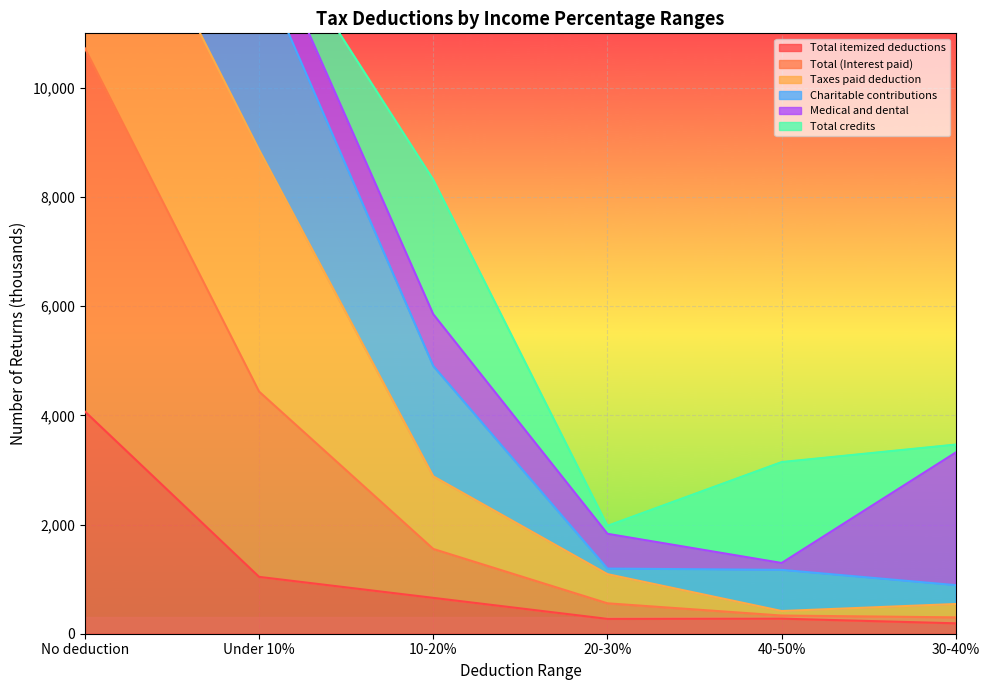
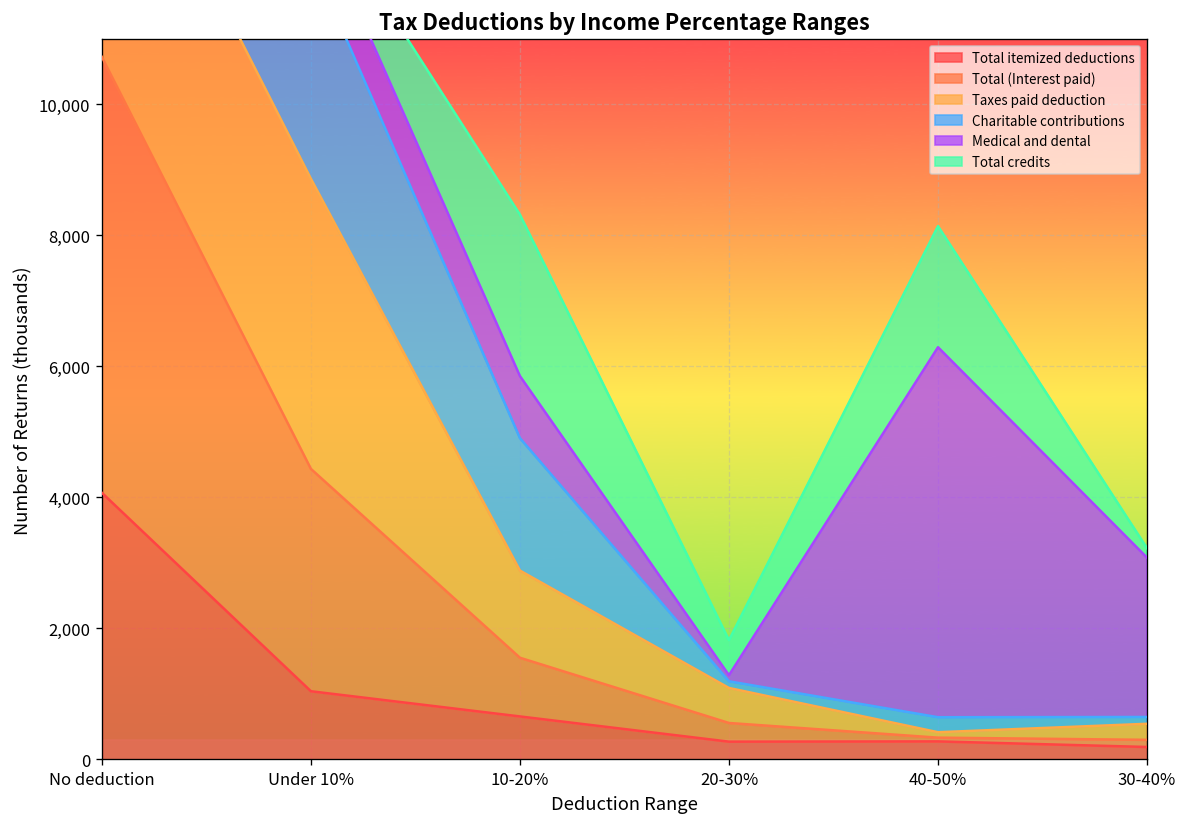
  {
    "Charitable contributions": {
      "10-20%": "2,000",
      "20-30%": "100",
-     "40-50%": "800",
-     "30-40%": "300"
+     "40-50%": "200",
+     "30-40%": "100"
    },
    "Medical and dental": {
      "10-20%": "900",
-     "20-30%": "600",
-     "40-50%": "100",
+     "20-30%": "100",
+     "40-50%": "5,600",
      "30-40%": "2,400"
    },
    "Total credits": {
      "10-20%": "2,500",
-     "20-30%": "100",
+     "20-30%": "500",
      "40-50%": "1,800",
      "30-40%": "100"
    }
  }
